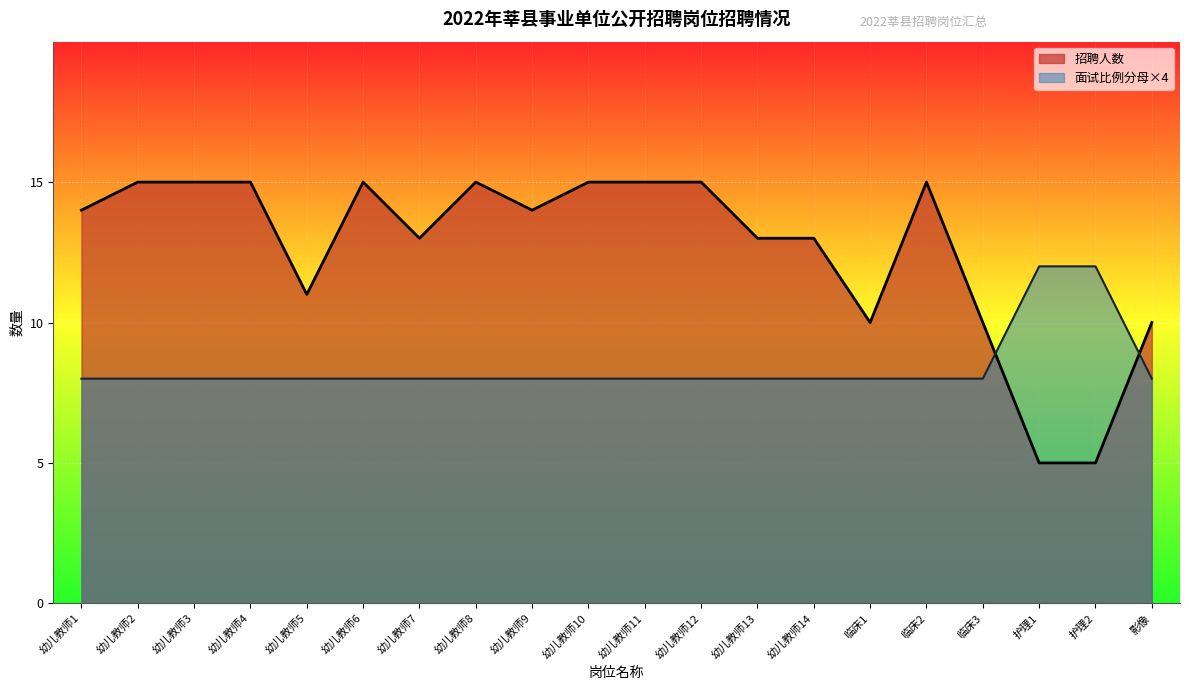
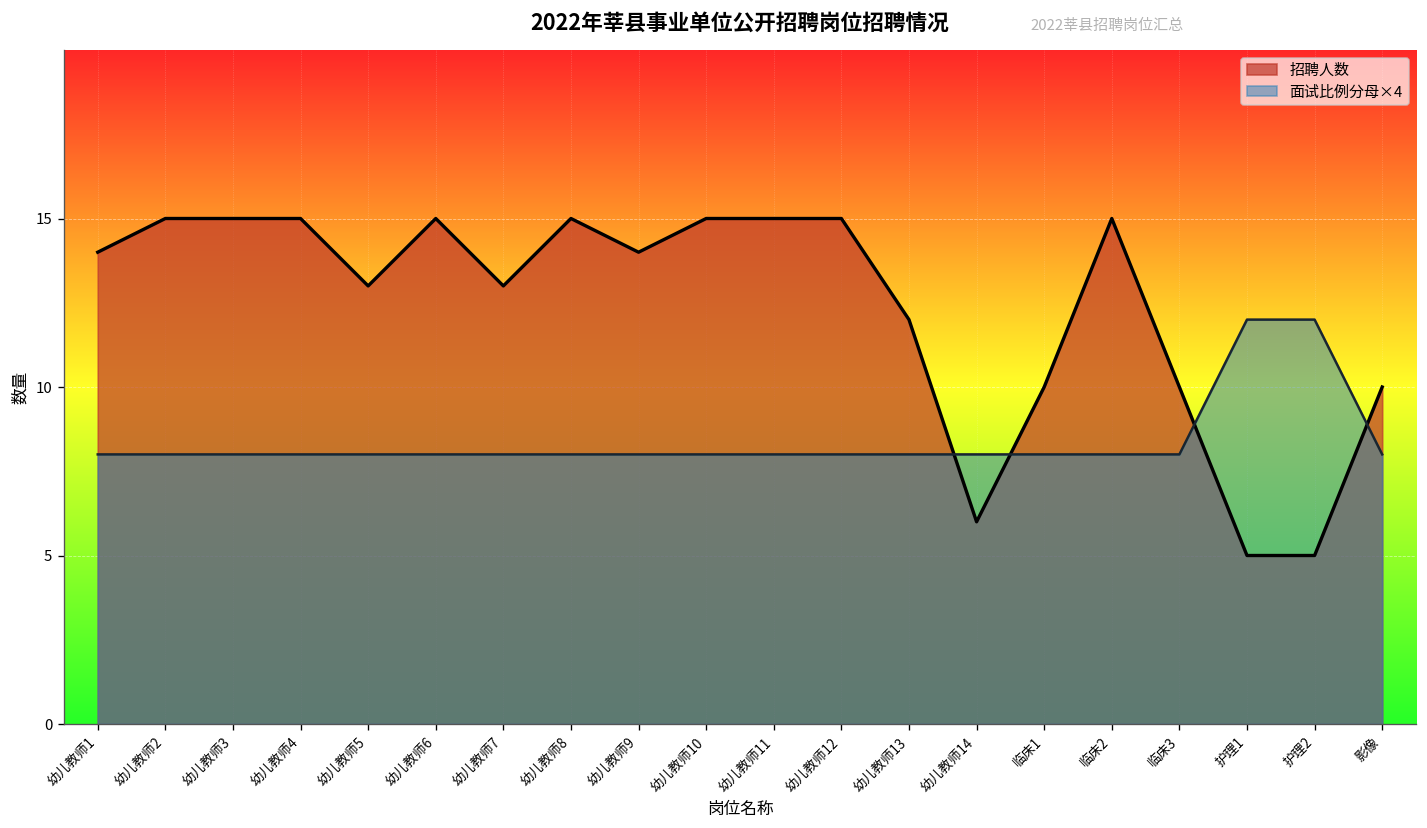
  {
    "招聘人数": {
      "幼儿教师1": 14,
      "幼儿教师2": 15,
      "幼儿教师3": 15,
      "幼儿教师4": 15,
-     "幼儿教师5": 11,
+     "幼儿教师5": 13,
      "幼儿教师6": 15,
      "幼儿教师7": 13,
      "幼儿教师8": 15,
      "幼儿教师9": 14,
      "幼儿教师10": 15,
      "幼儿教师11": 15,
      "幼儿教师12": 15,
-     "幼儿教师13": 13,
-     "幼儿教师14": 13,
+     "幼儿教师13": 12,
+     "幼儿教师14": 6,
      "临床1": 10,
      "临床2": 15,
      "临床3": 10,
      "护理1": 5,
      "护理2": 5,
      "影像": 10
    },
    "面试比例分母×4": {
      "幼儿教师1": 8,
      "幼儿教师2": 8,
      "幼儿教师3": 8,
      "幼儿教师4": 8,
      "幼儿教师5": 8,
      "幼儿教师6": 8,
      "幼儿教师7": 8,
      "幼儿教师8": 8,
      "幼儿教师9": 8,
      "幼儿教师10": 8,
      "幼儿教师11": 8,
      "幼儿教师12": 8,
      "幼儿教师13": 8,
      "幼儿教师14": 8,
      "临床1": 8,
      "临床2": 8,
      "临床3": 8,
      "护理1": 12,
      "护理2": 12,
      "影像": 8
    }
  }
